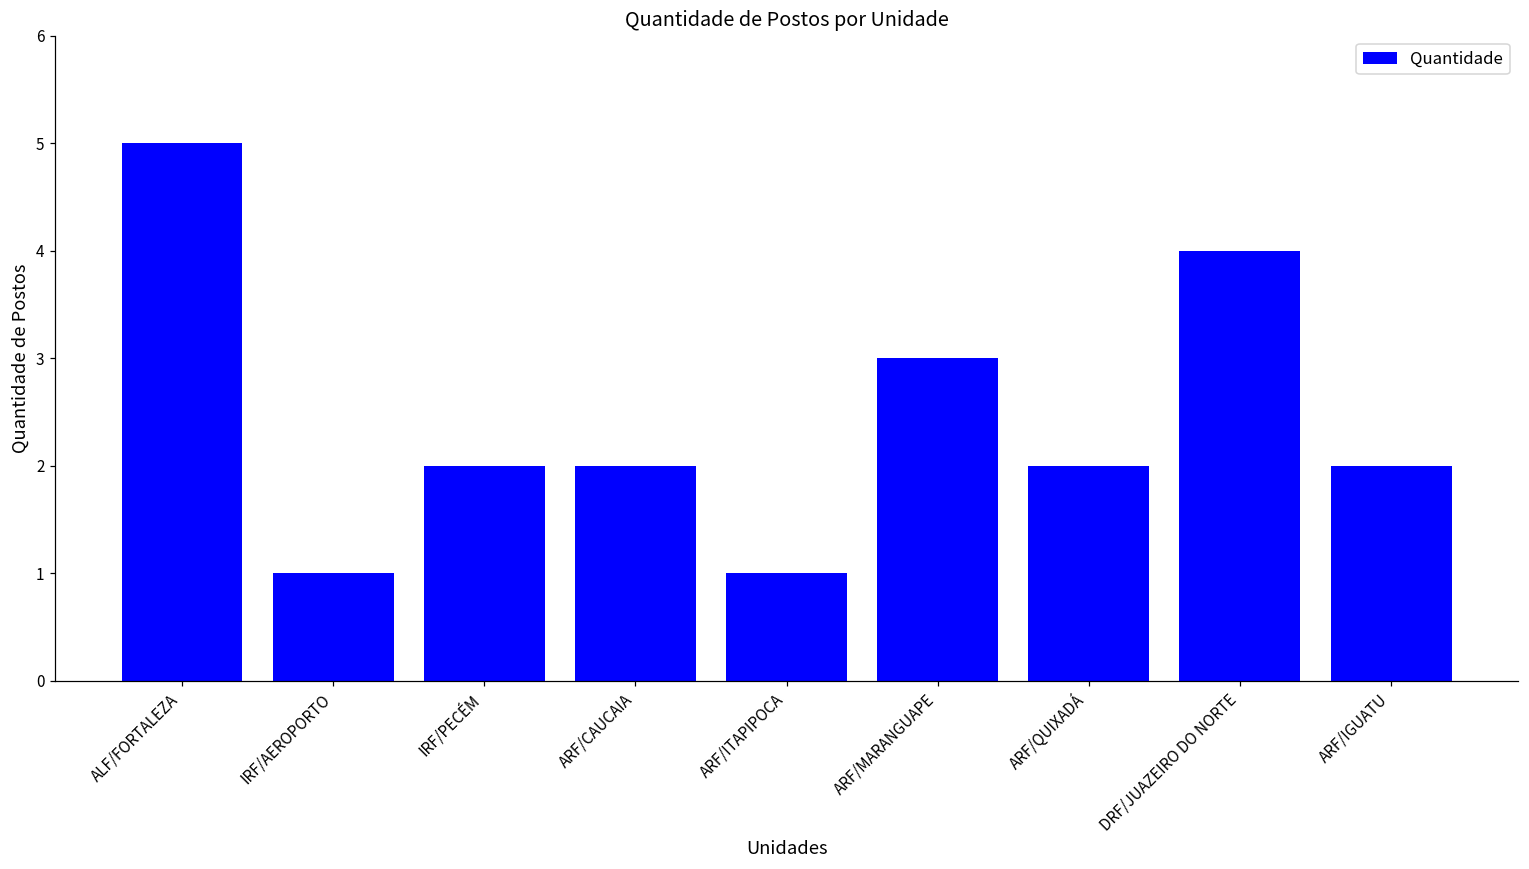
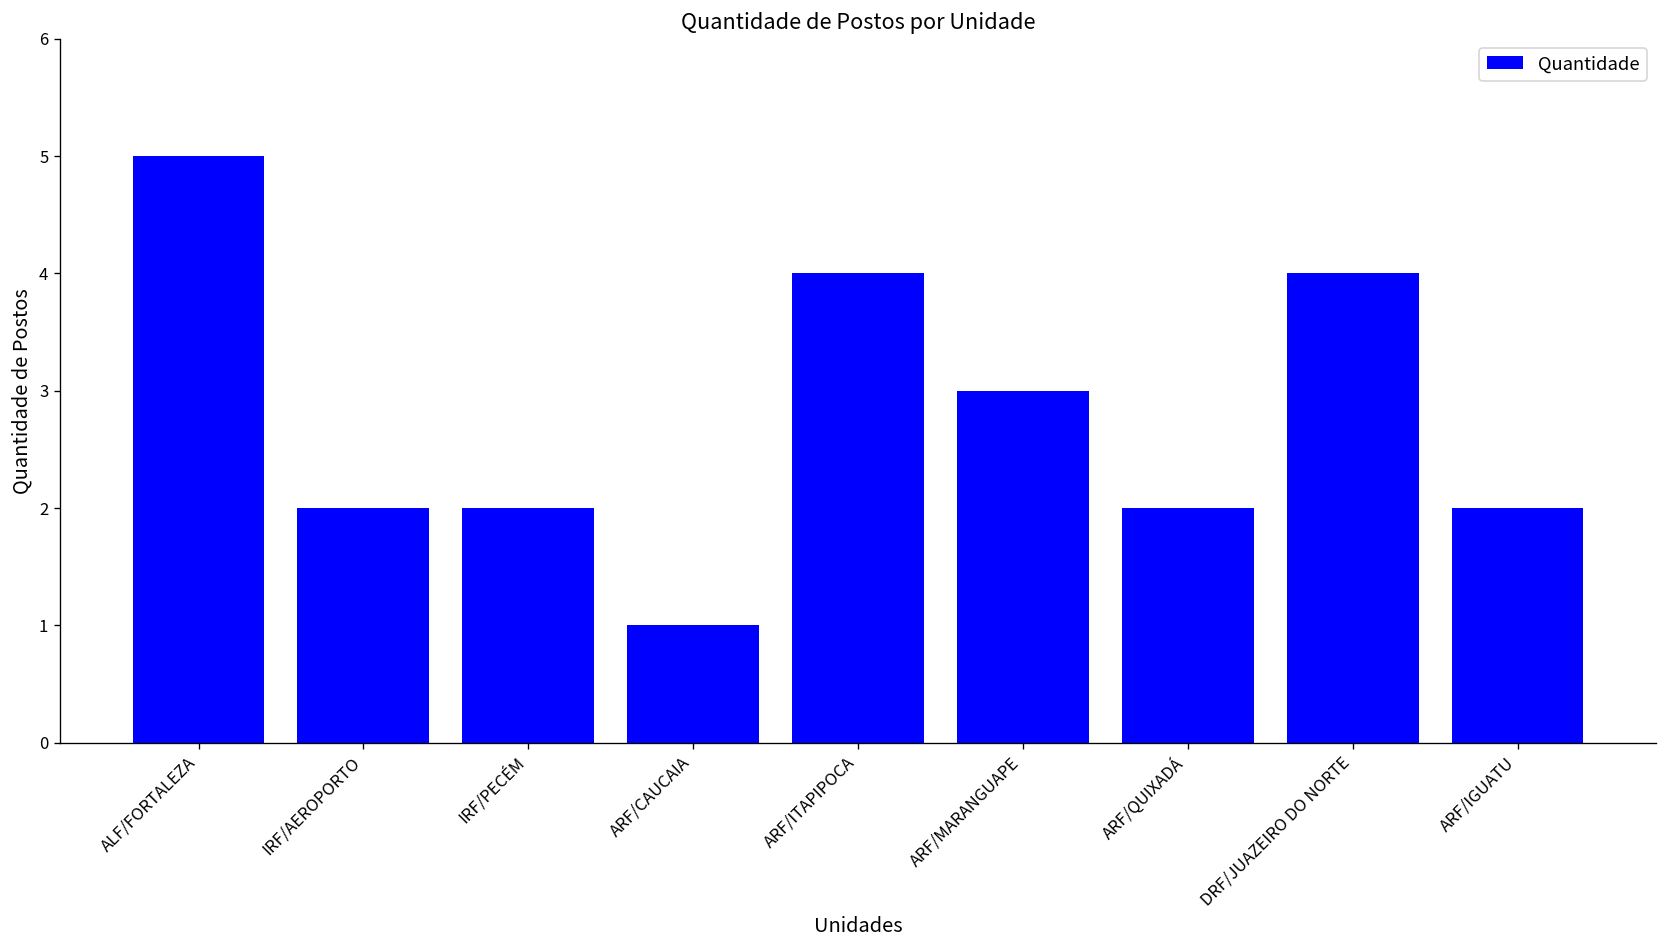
  {
    "ALF/FORTALEZA": 5,
-   "IRF/AEROPORTO": 1,
+   "IRF/AEROPORTO": 2,
    "IRF/PECÉM": 2,
-   "ARF/CAUCAIA": 2,
-   "ARF/ITAPIPOCA": 1,
+   "ARF/CAUCAIA": 1,
+   "ARF/ITAPIPOCA": 4,
    "ARF/MARANGUAPE": 3,
    "ARF/QUIXADÁ": 2,
    "DRF/JUAZEIRO DO NORTE": 4,
    "ARF/IGUATU": 2
  }
